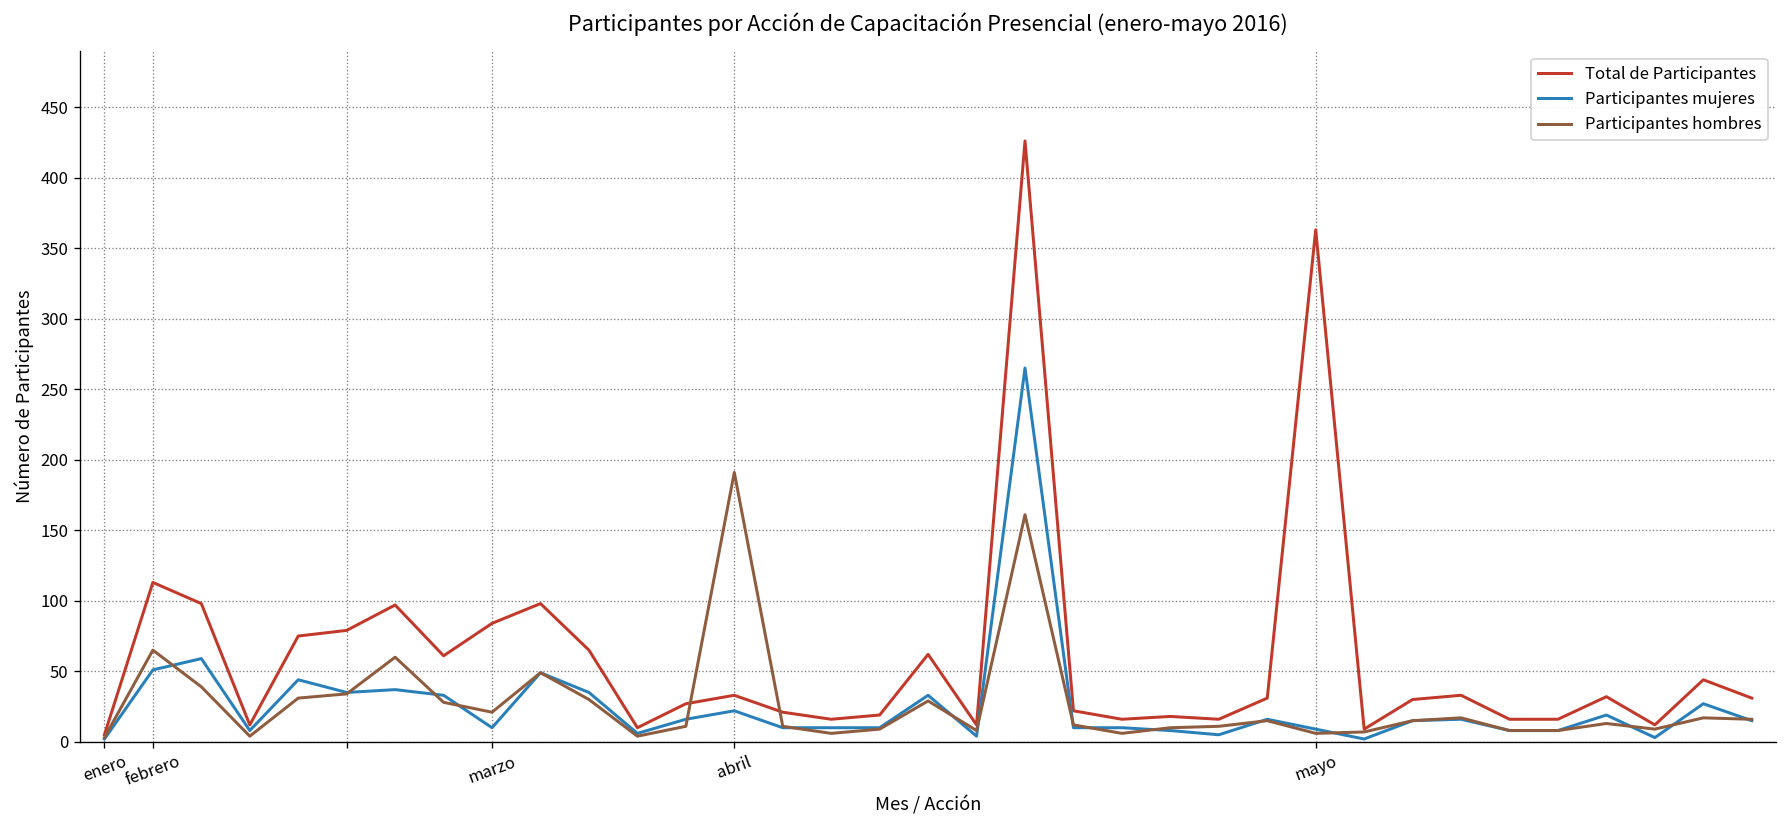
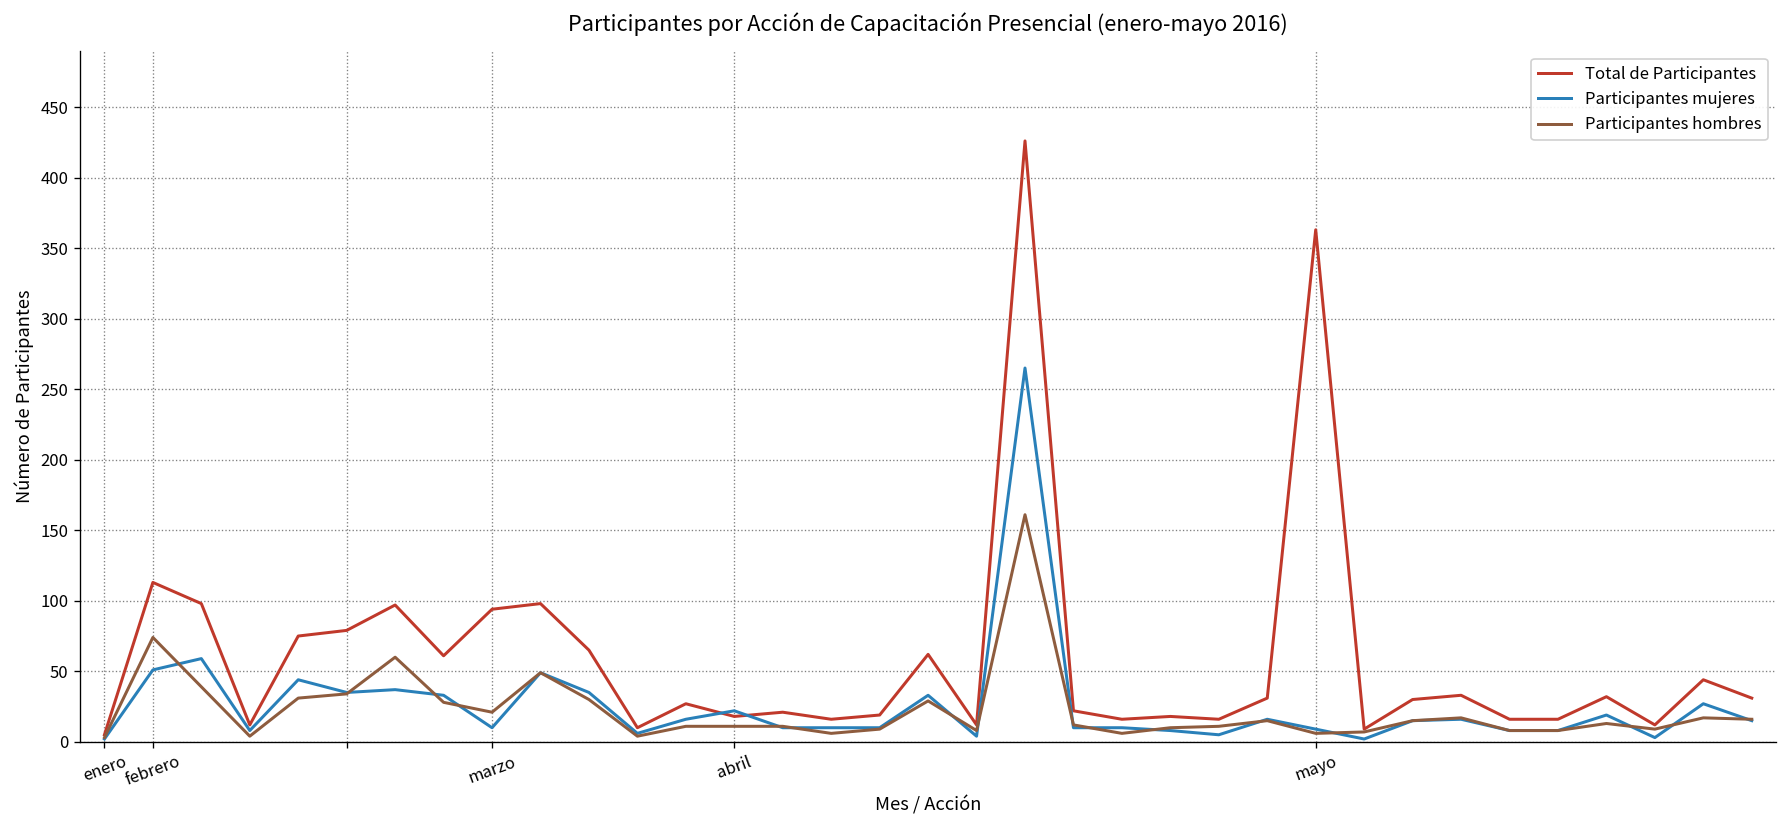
  {
    "Total de Participantes": {
      "febrero": 113,
-     "marzo": 84,
-     "abril": 33,
+     "marzo": 94,
+     "abril": 18,
      "mayo": 363
    },
    "Participantes mujeres": {
      "febrero": 51,
      "marzo": 10,
      "abril": 22,
      "mayo": 9
    },
    "Participantes hombres": {
-     "febrero": 65,
+     "febrero": 74,
      "marzo": 21,
-     "abril": 191,
+     "abril": 11,
      "mayo": 6
    }
  }
